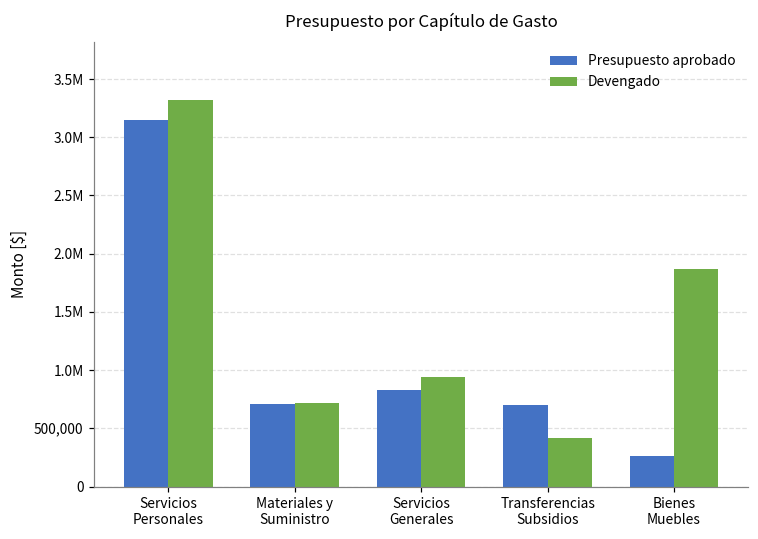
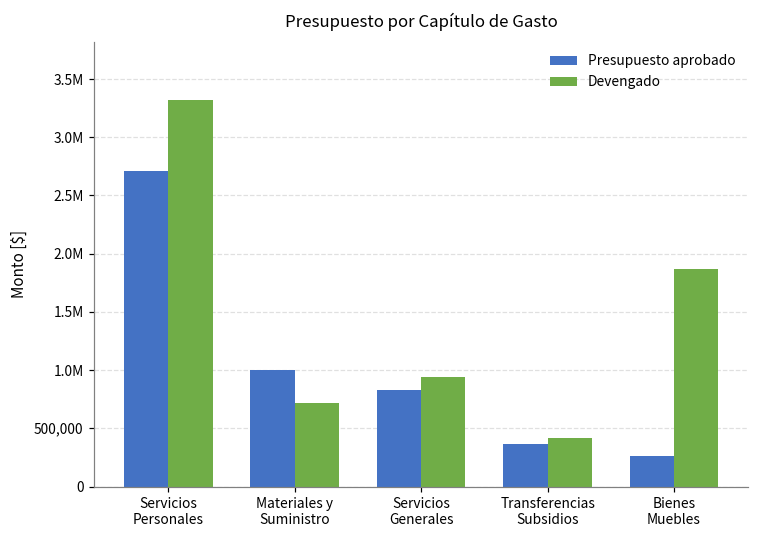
  {
    "Presupuesto aprobado": {
-     "Servicios Personales": "3,150,000",
-     "Materiales y Suministro": "710,000",
+     "Servicios Personales": "2,710,000",
+     "Materiales y Suministro": "1,000,000",
      "Servicios Generales": "830,000",
-     "Transferencias Subsidios": "700,000",
+     "Transferencias Subsidios": "360,000",
      "Bienes Muebles": "260,000"
    },
    "Devengado": {
      "Servicios Personales": "3,320,000",
      "Materiales y Suministro": "710,000",
      "Servicios Generales": "940,000",
      "Transferencias Subsidios": "420,000",
      "Bienes Muebles": "1,860,000"
    }
  }
